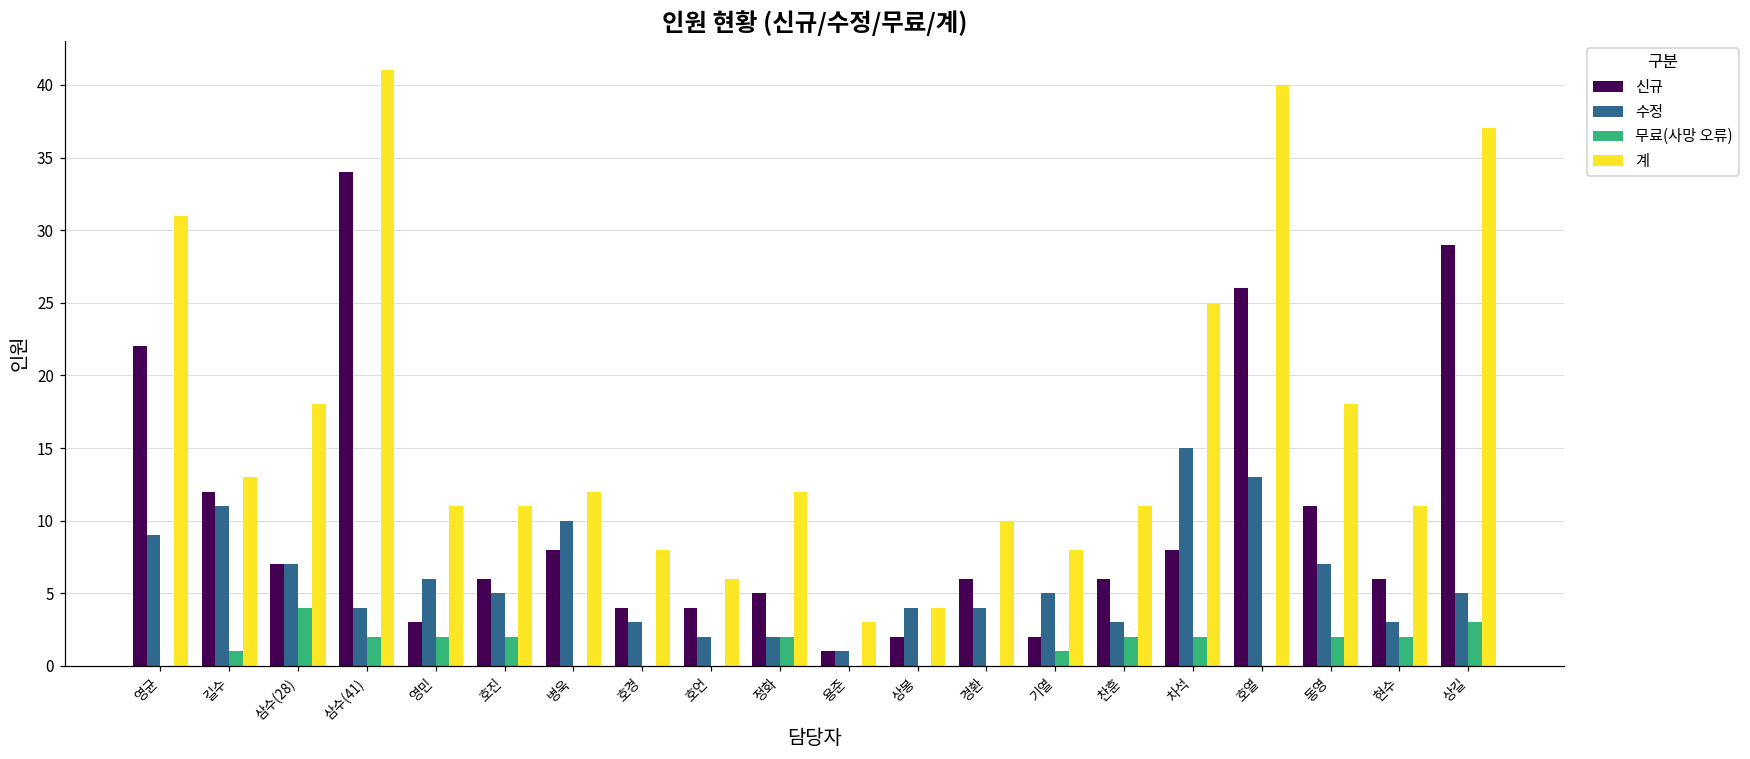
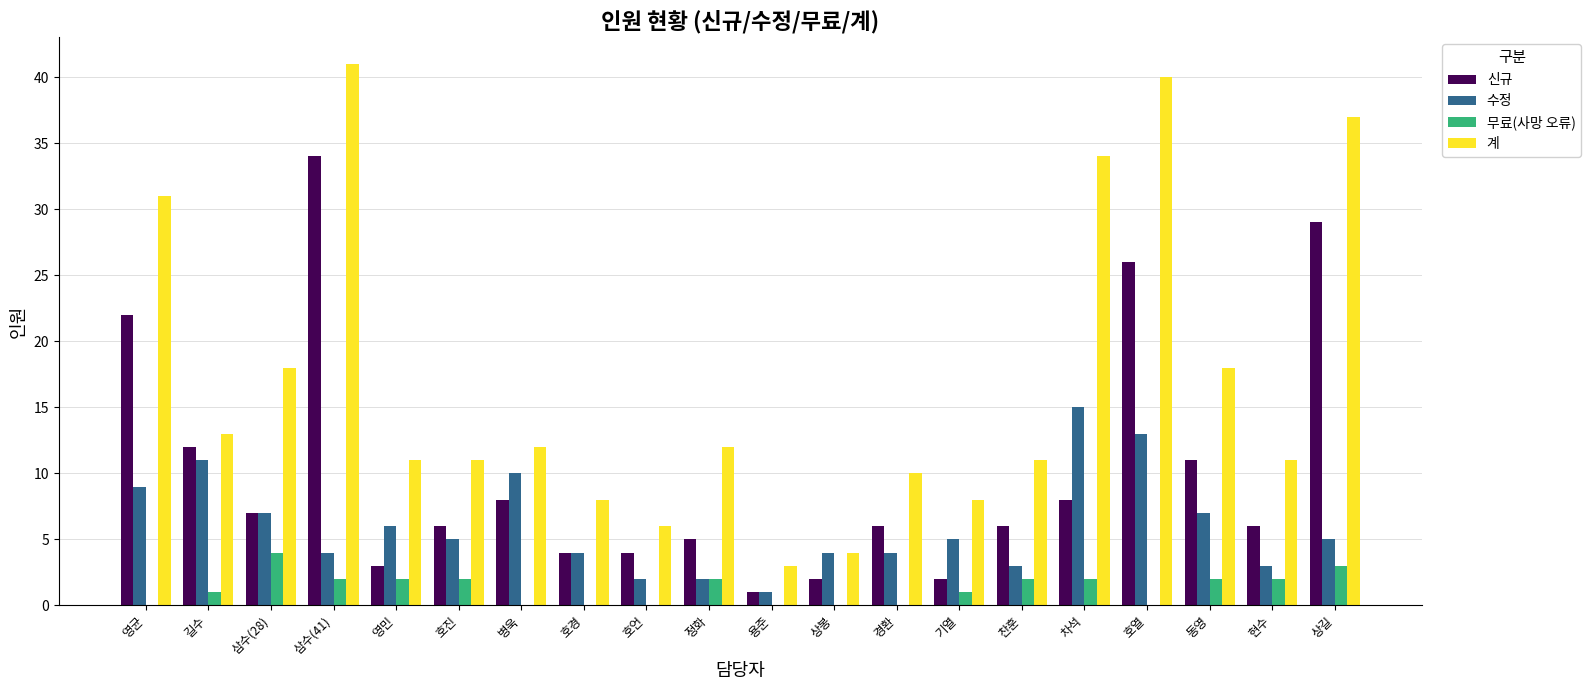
  {
    "신규": {
      "영균": 22,
      "길수": 12,
      "삼수(28)": 7,
      "삼수(41)": 34,
      "영민": 3,
      "호진": 6,
      "병욱": 8,
      "호경": 4,
      "호언": 4,
      "정화": 5,
      "용준": 1,
      "상봉": 2,
      "경환": 6,
      "기열": 2,
      "찬훈": 6,
      "차석": 8,
      "호열": 26,
      "동영": 11,
      "현수": 6,
      "상길": 29
    },
    "수정": {
      "영균": 9,
      "길수": 11,
      "삼수(28)": 7,
      "삼수(41)": 4,
      "영민": 6,
      "호진": 5,
      "병욱": 10,
-     "호경": 3,
+     "호경": 4,
      "호언": 2,
      "정화": 2,
      "용준": 1,
      "상봉": 4,
      "경환": 4,
      "기열": 5,
      "찬훈": 3,
      "차석": 15,
      "호열": 13,
      "동영": 7,
      "현수": 3,
      "상길": 5
    },
    "무료(사망 오류)": {
      "영균": 0,
      "길수": 1,
      "삼수(28)": 4,
      "삼수(41)": 2,
      "영민": 2,
      "호진": 2,
      "병욱": 0,
      "호경": 0,
      "호언": 0,
      "정화": 2,
      "용준": 0,
      "상봉": 0,
      "경환": 0,
      "기열": 1,
      "찬훈": 2,
      "차석": 2,
      "호열": 0,
      "동영": 2,
      "현수": 2,
      "상길": 3
    },
    "계": {
      "영균": 31,
      "길수": 13,
      "삼수(28)": 18,
      "삼수(41)": 41,
      "영민": 11,
      "호진": 11,
      "병욱": 12,
      "호경": 8,
      "호언": 6,
      "정화": 12,
      "용준": 3,
      "상봉": 4,
      "경환": 10,
      "기열": 8,
      "찬훈": 11,
-     "차석": 25,
+     "차석": 34,
      "호열": 40,
      "동영": 18,
      "현수": 11,
      "상길": 37
    }
  }
